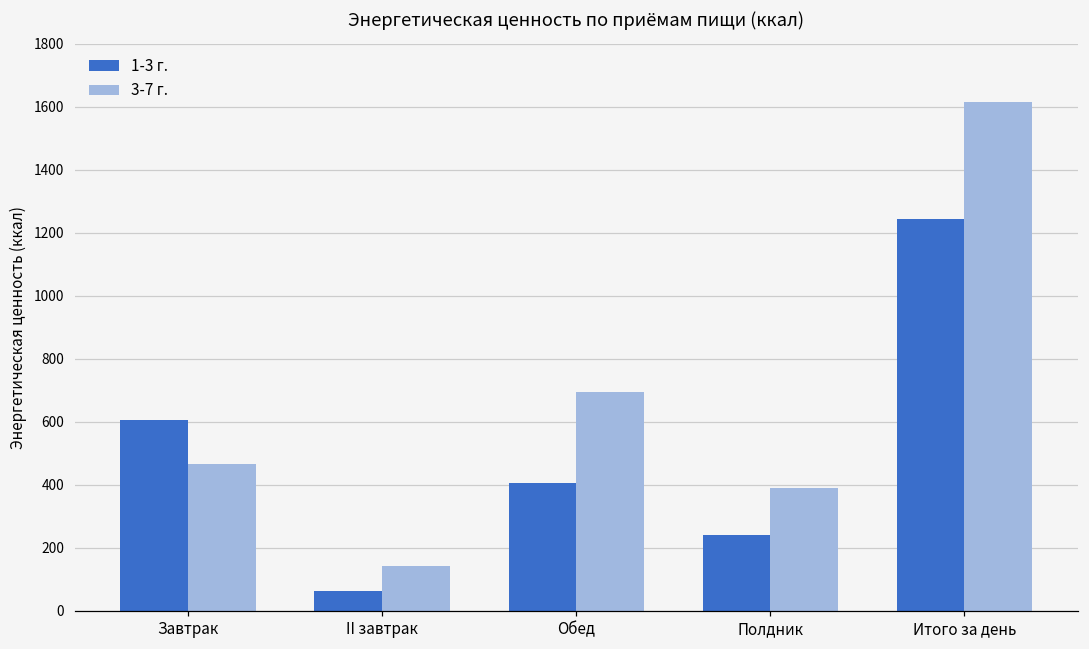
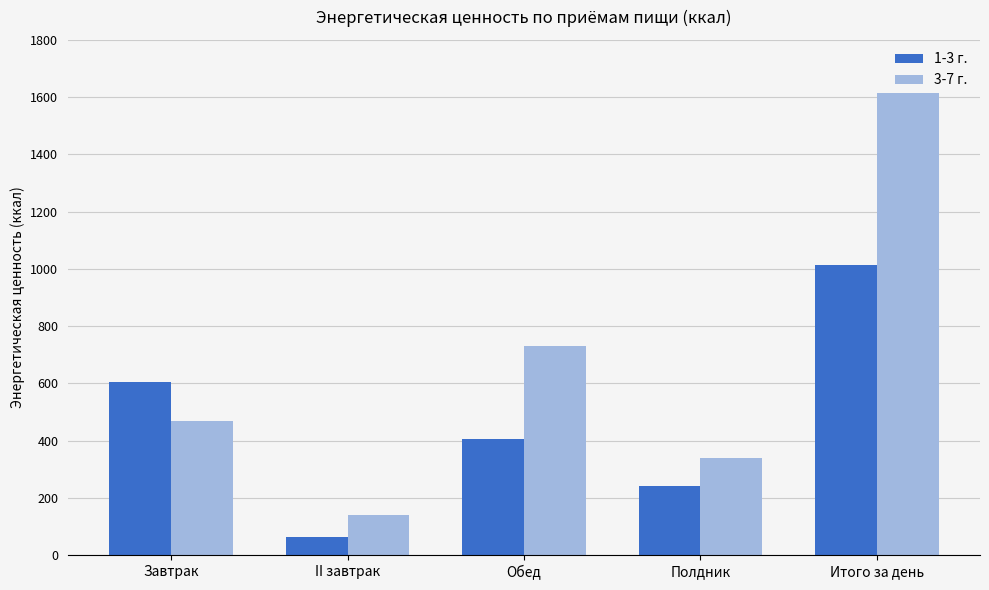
  {
    "1-3 г.": {
      "Завтрак": 600,
      "II завтрак": 60,
      "Обед": 410,
      "Полдник": 240,
-     "Итого за день": 1240
+     "Итого за день": 1010
    },
    "3-7 г.": {
      "Завтрак": 470,
      "II завтрак": 140,
-     "Обед": 690,
-     "Полдник": 390,
+     "Обед": 730,
+     "Полдник": 340,
      "Итого за день": 1610
    }
  }
